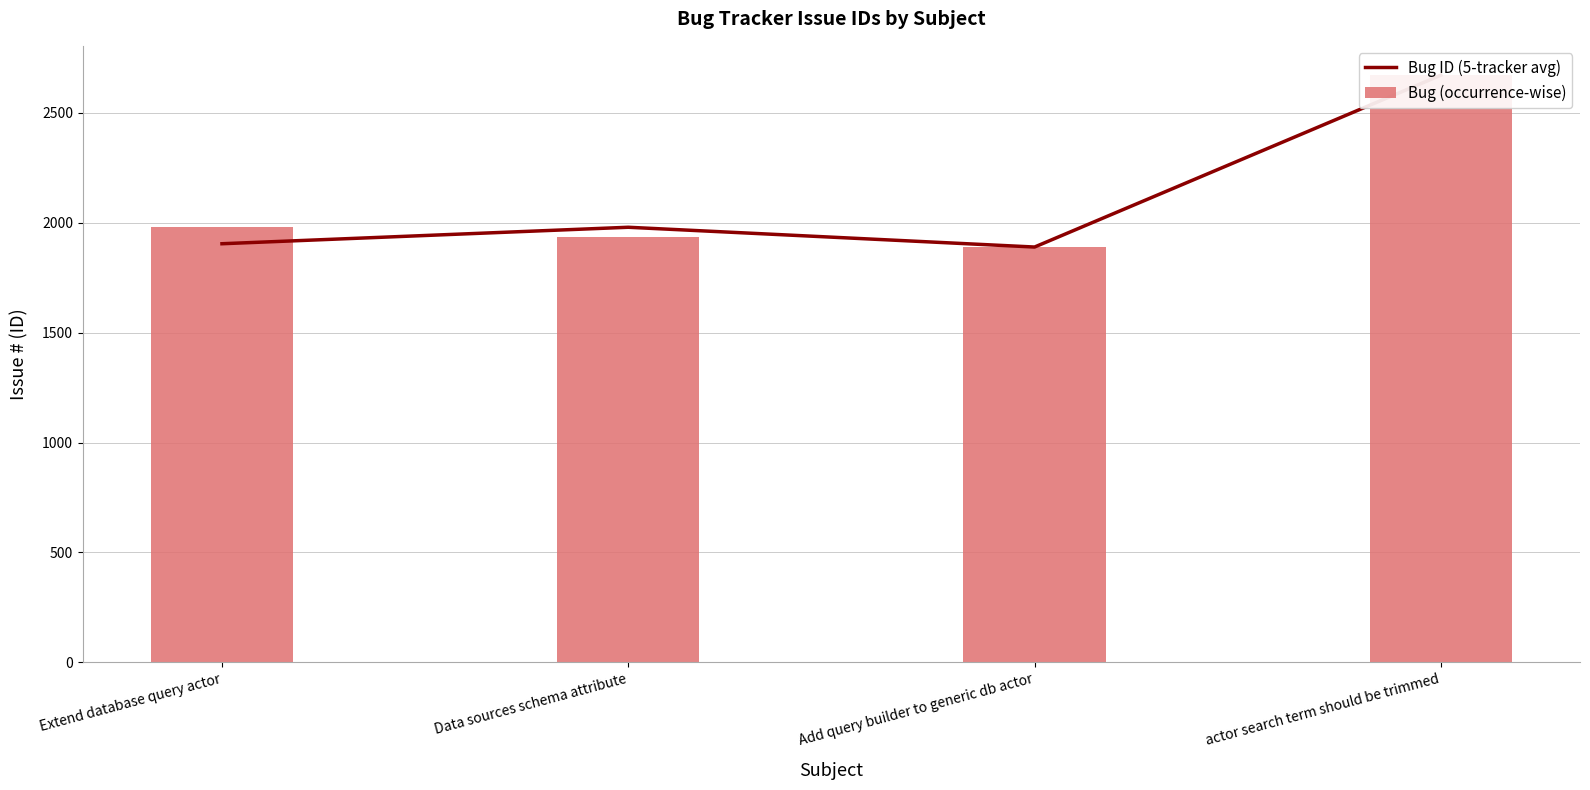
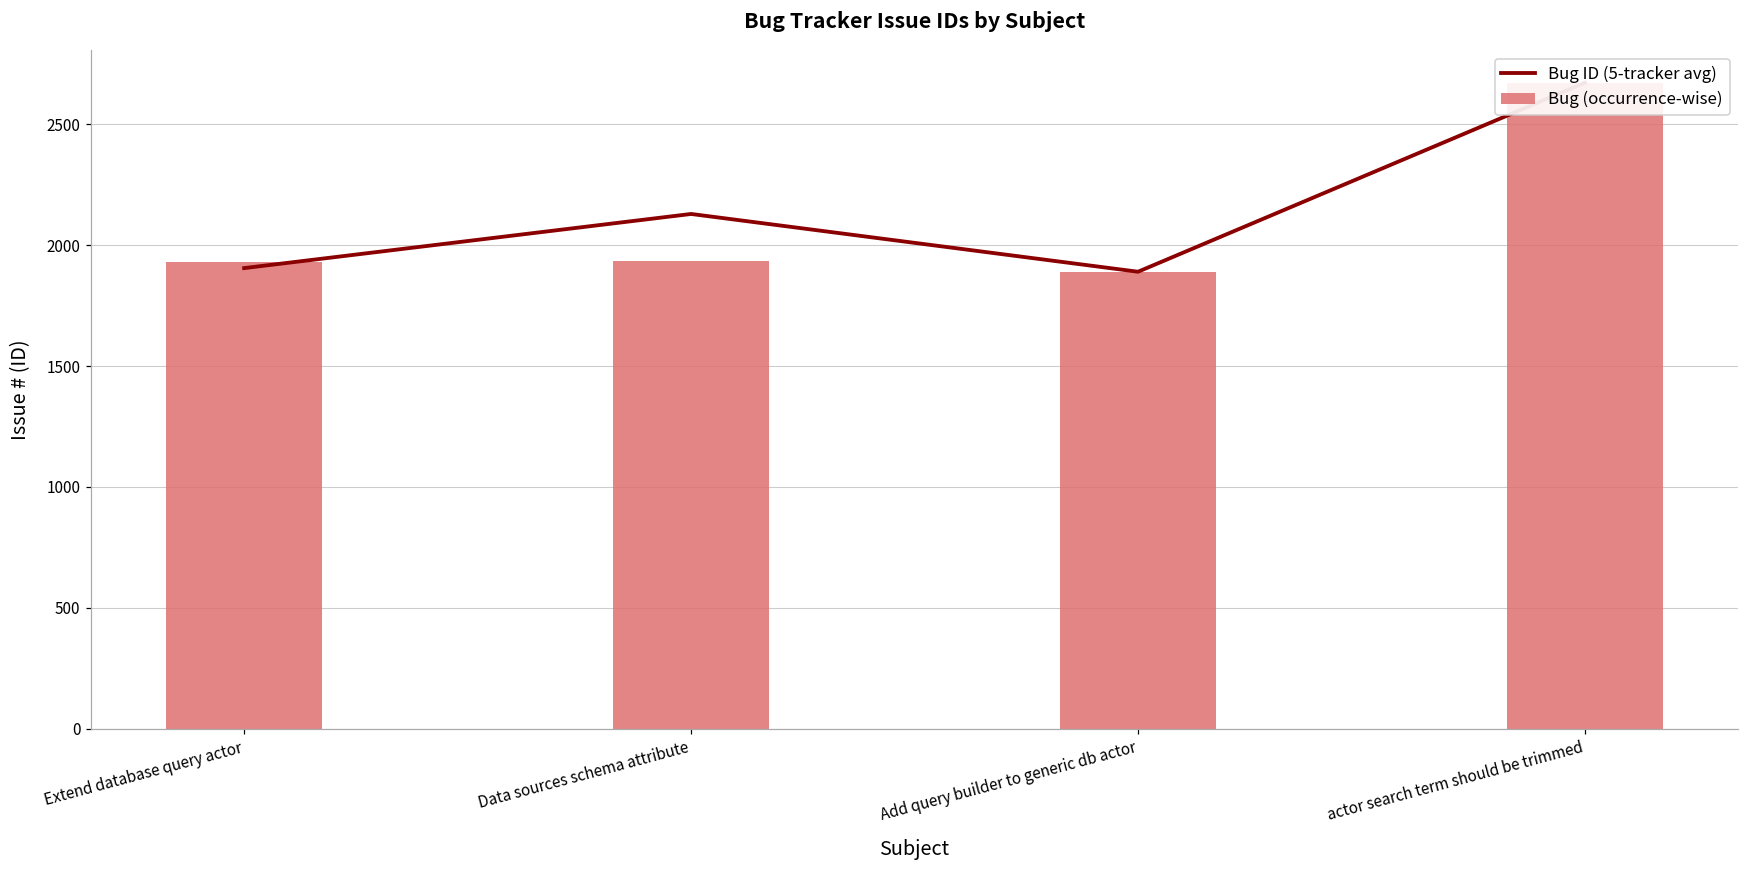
  {
    "Bug (occurrence-wise)": {
-     "Extend database query actor": 1980,
+     "Extend database query actor": 1930,
      "Data sources schema attribute": 1940,
      "Add query builder to generic db actor": 1890
    },
    "Bug ID (5-tracker avg)": {
      "Extend database query actor": 1910,
-     "Data sources schema attribute": 1980,
+     "Data sources schema attribute": 2130,
      "Add query builder to generic db actor": 1890
    }
  }
